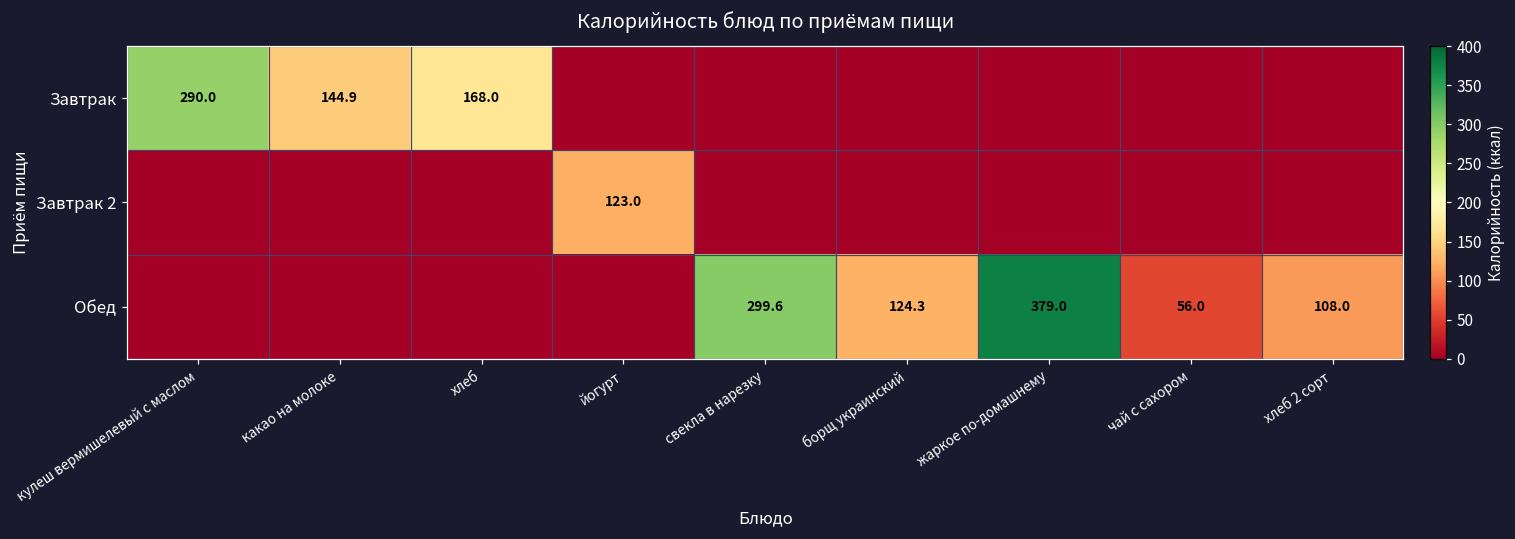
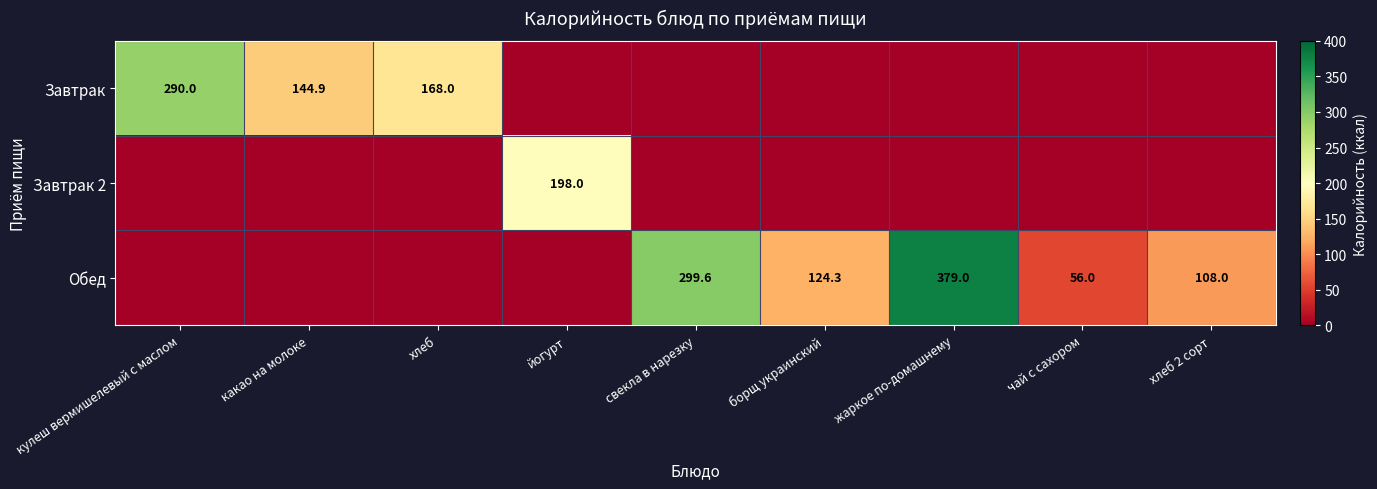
  {
    "Завтрак": {
      "кулеш вермишелевый с маслом": 290.0,
      "какао на молоке": 144.9,
      "хлеб": 168.0
    },
    "Завтрак 2": {
-     "йогурт": 123.0
+     "йогурт": 198.0
    },
    "Обед": {
      "свекла в нарезку": 299.6,
      "борщ украинский": 124.3,
      "жаркое по-домашнему": 379.0,
      "чай с сахором": 56.0,
      "хлеб 2 сорт": 108.0
    }
  }
